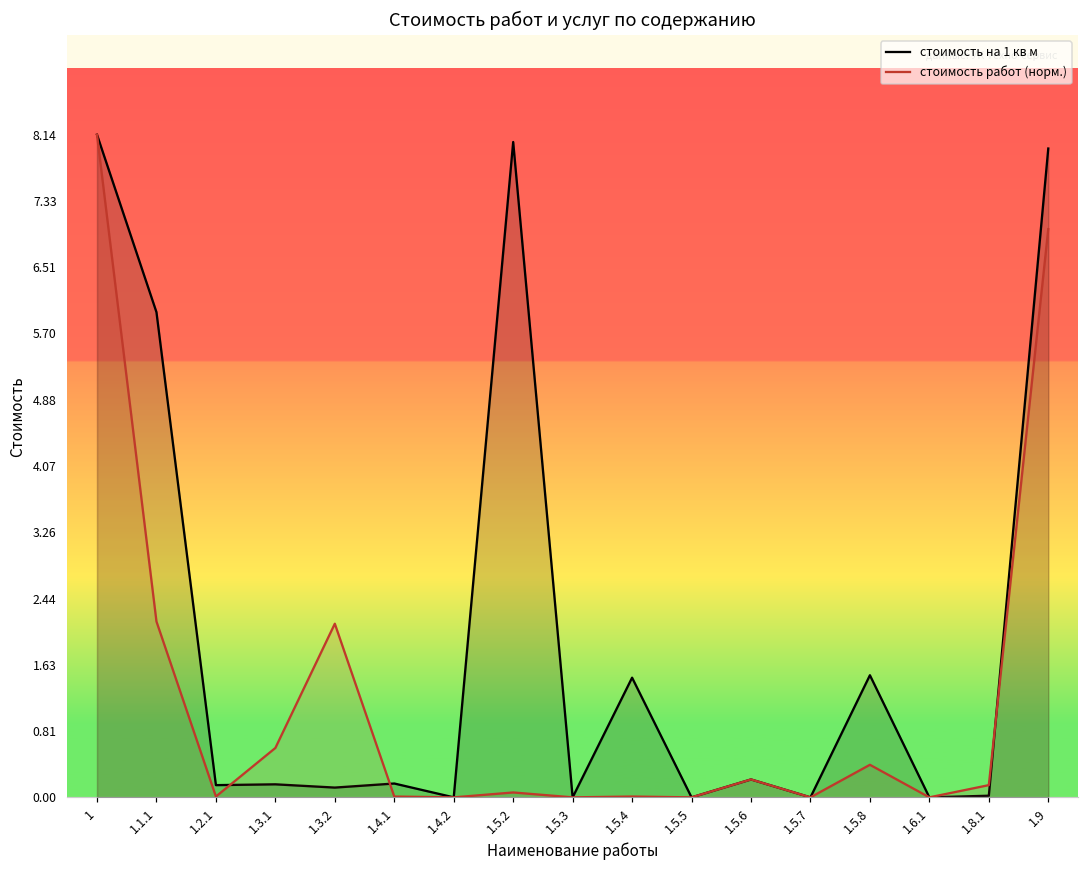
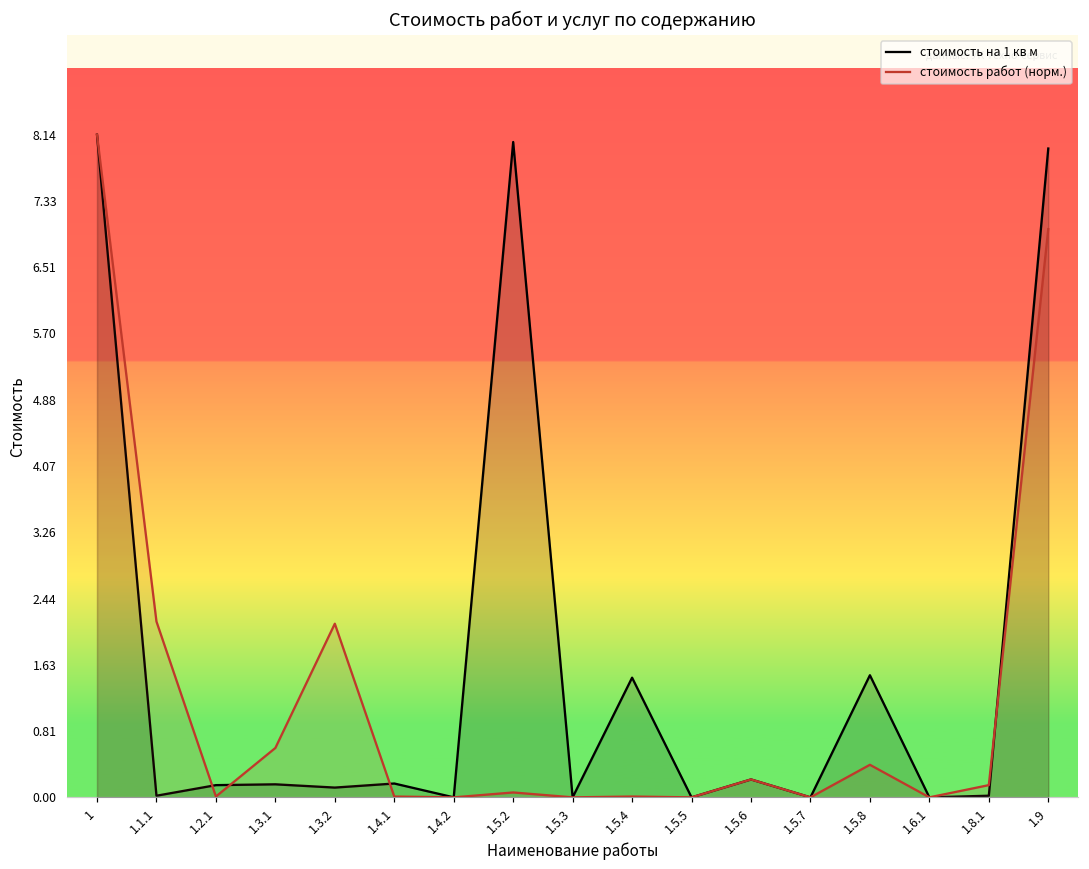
  {
    "стоимость на 1 кв м": {
-     "1.1.1": 6.0,
+     "1.1.1": 0.0,
      "1.2.1": 0.2,
      "1.3.1": 0.2,
      "1.3.2": 0.1,
      "1.4.1": 0.2,
      "1.5.2": 8.1,
      "1.5.4": 1.5,
      "1.5.8": 1.5,
      "1.8.1": 0.0,
      "1.9": 8.0
    },
    "стоимость работ (норм.)": {
      "1.1.1": 2.2,
      "1.2.1": 0.0,
      "1.3.1": 0.6,
      "1.3.2": 2.1,
      "1.4.1": 0.0,
      "1.5.2": 0.1,
      "1.5.4": 0.0,
      "1.5.8": 0.4,
      "1.8.1": 0.2,
      "1.9": 7.0
    }
  }
